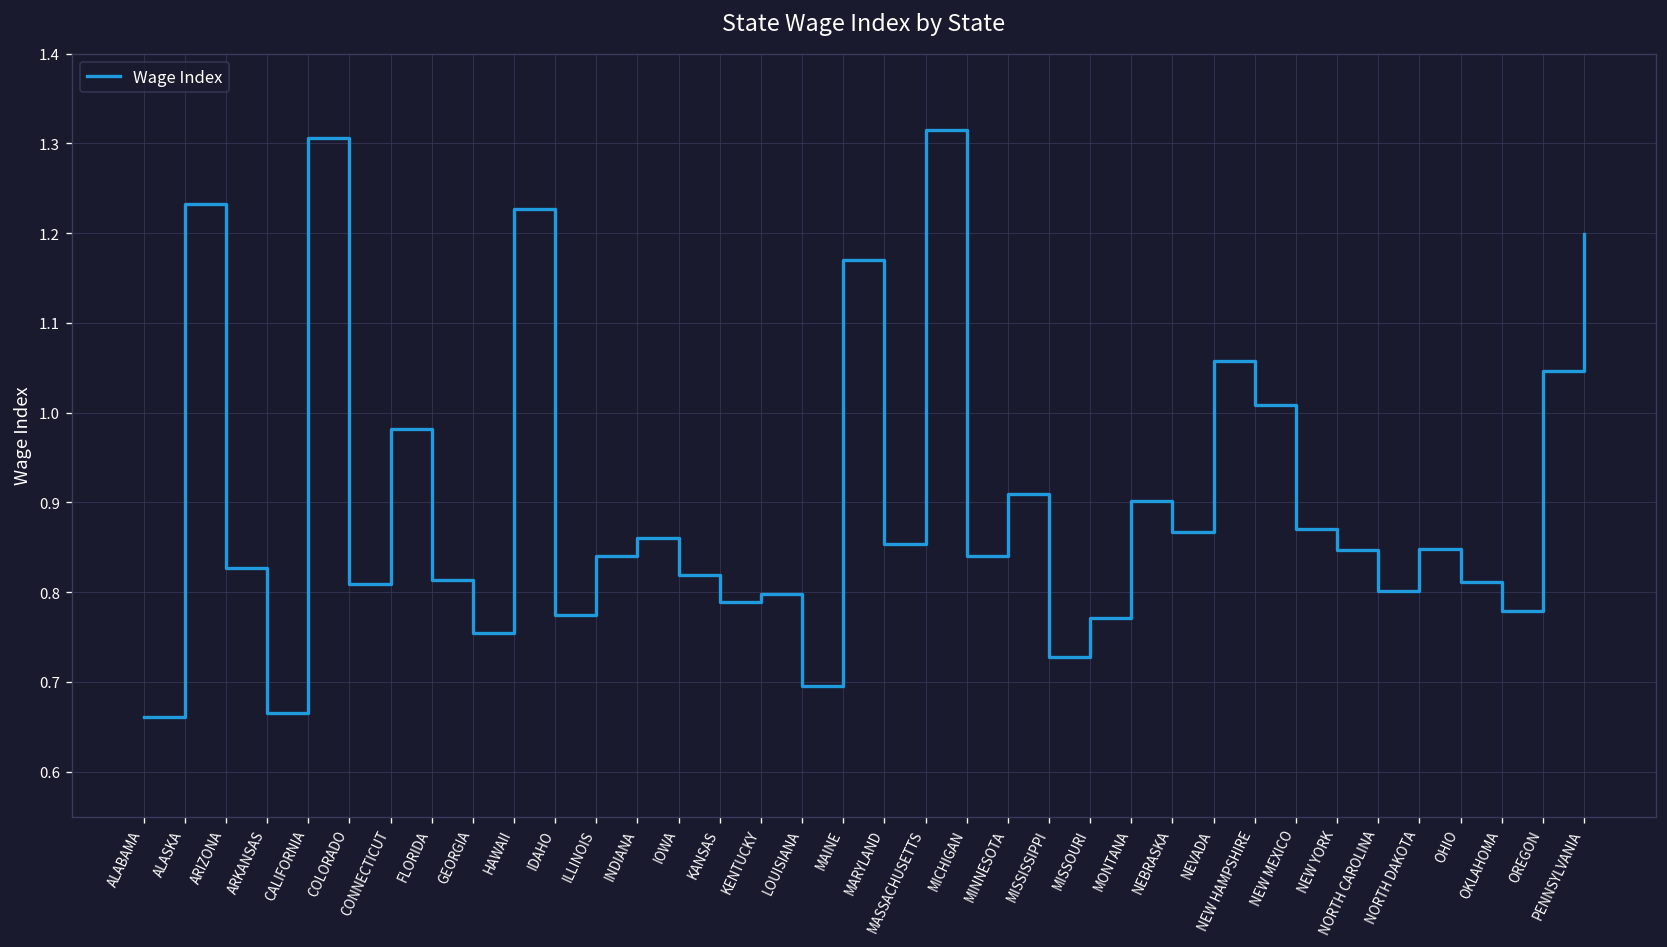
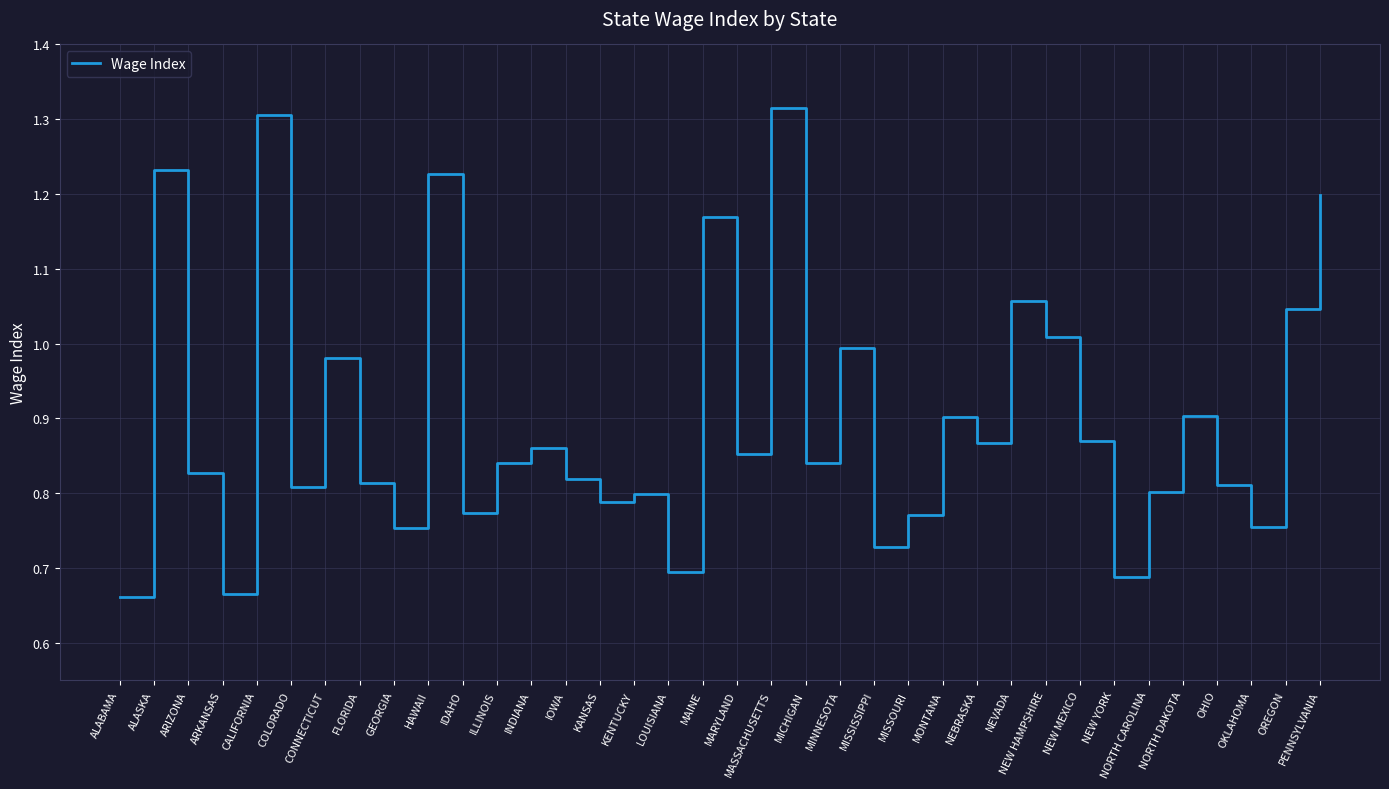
  {
    "ALABAMA": 0.66,
    "ALASKA": 1.23,
    "ARIZONA": 0.83,
    "ARKANSAS": 0.67,
    "CALIFORNIA": 1.31,
    "COLORADO": 0.81,
    "CONNECTICUT": 0.98,
    "FLORIDA": 0.81,
    "GEORGIA": 0.75,
    "HAWAII": 1.23,
    "IDAHO": 0.77,
    "ILLINOIS": 0.84,
    "INDIANA": 0.86,
    "IOWA": 0.82,
    "KANSAS": 0.79,
    "KENTUCKY": 0.80,
    "LOUISIANA": 0.70,
    "MAINE": 1.17,
    "MARYLAND": 0.85,
    "MASSACHUSETTS": 1.31,
    "MICHIGAN": 0.84,
-   "MINNESOTA": 0.91,
+   "MINNESOTA": 0.99,
    "MISSISSIPPI": 0.73,
    "MISSOURI": 0.77,
    "MONTANA": 0.90,
    "NEBRASKA": 0.87,
    "NEVADA": 1.06,
    "NEW HAMPSHIRE": 1.01,
    "NEW MEXICO": 0.87,
-   "NEW YORK": 0.85,
+   "NEW YORK": 0.69,
    "NORTH CAROLINA": 0.80,
-   "NORTH DAKOTA": 0.85,
+   "NORTH DAKOTA": 0.90,
    "OHIO": 0.81,
-   "OKLAHOMA": 0.78,
+   "OKLAHOMA": 0.75,
    "OREGON": 1.05,
    "PENNSYLVANIA": 1.20
  }
